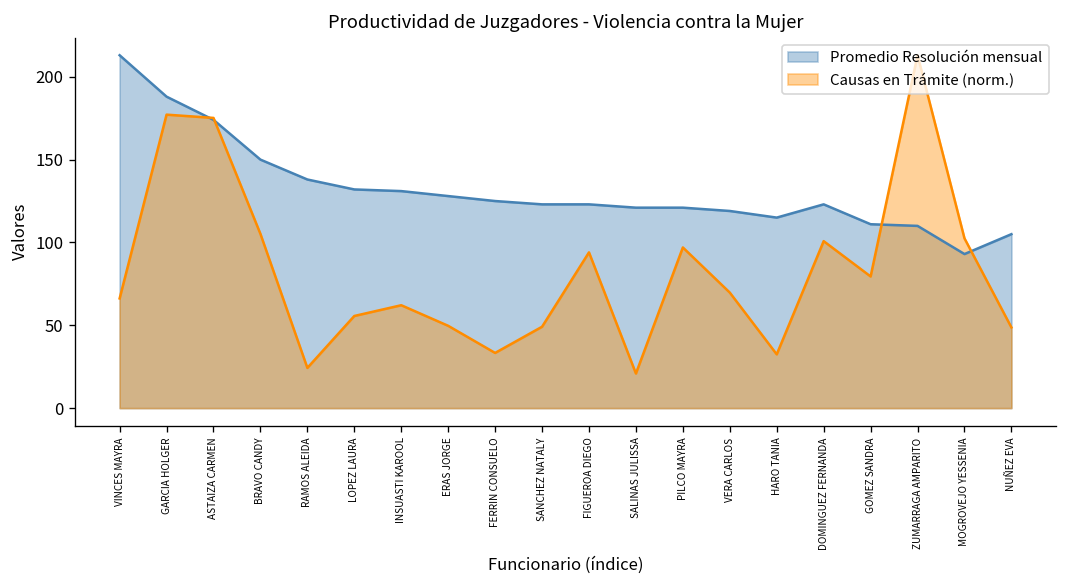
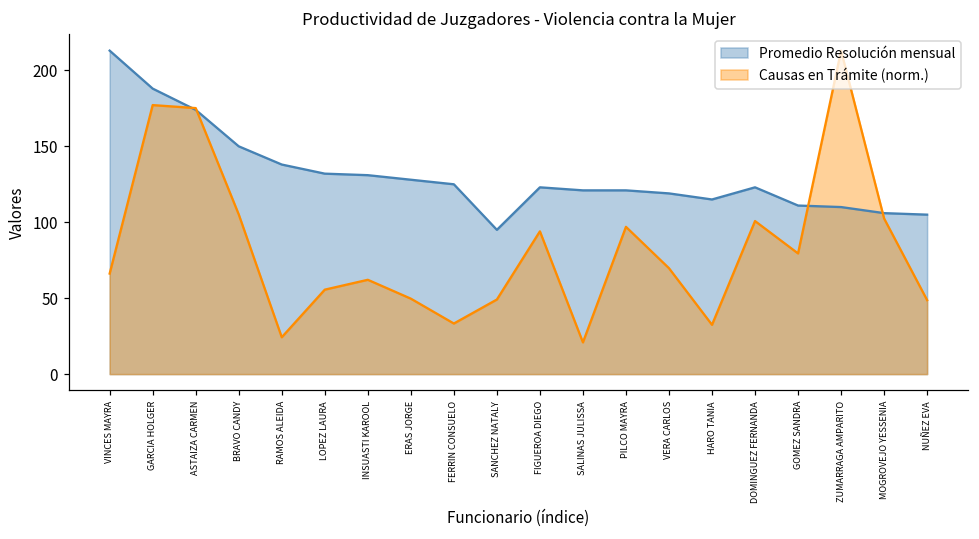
  {
    "Promedio Resolución mensual": {
      "VINCES MAYRA": 213,
      "GARCIA HOLGER": 188,
      "BRAVO CANDY": 150,
      "RAMOS ALEIDA": 138,
      "LOPEZ LAURA": 132,
      "INSUASTI KAROOL": 131,
      "ERAS JORGE": 128,
      "FERRIN CONSUELO": 125,
-     "SANCHEZ NATALY": 123,
+     "SANCHEZ NATALY": 95,
      "FIGUEROA DIEGO": 123,
      "SALINAS JULISSA": 121,
      "PILCO MAYRA": 121,
      "VERA CARLOS": 119,
      "HARO TANIA": 115,
      "DOMINGUEZ FERNANDA": 123,
      "GOMEZ SANDRA": 111,
      "ZUMARRAGA AMPARITO": 110,
-     "MOGROVEJO YESSENIA": 93,
+     "MOGROVEJO YESSENIA": 106,
      "NUÑEZ EVA": 105
    },
    "Causas en Trámite (norm.)": {
      "VINCES MAYRA": 66,
      "GARCIA HOLGER": 177,
      "BRAVO CANDY": 105,
      "RAMOS ALEIDA": 24,
      "LOPEZ LAURA": 56,
      "INSUASTI KAROOL": 62,
      "ERAS JORGE": 50,
      "FERRIN CONSUELO": 33,
      "SANCHEZ NATALY": 49,
      "FIGUEROA DIEGO": 94,
      "SALINAS JULISSA": 21,
      "PILCO MAYRA": 97,
      "VERA CARLOS": 70,
      "HARO TANIA": 32,
      "DOMINGUEZ FERNANDA": 101,
      "GOMEZ SANDRA": 79,
      "MOGROVEJO YESSENIA": 102,
      "NUÑEZ EVA": 49
    }
  }
